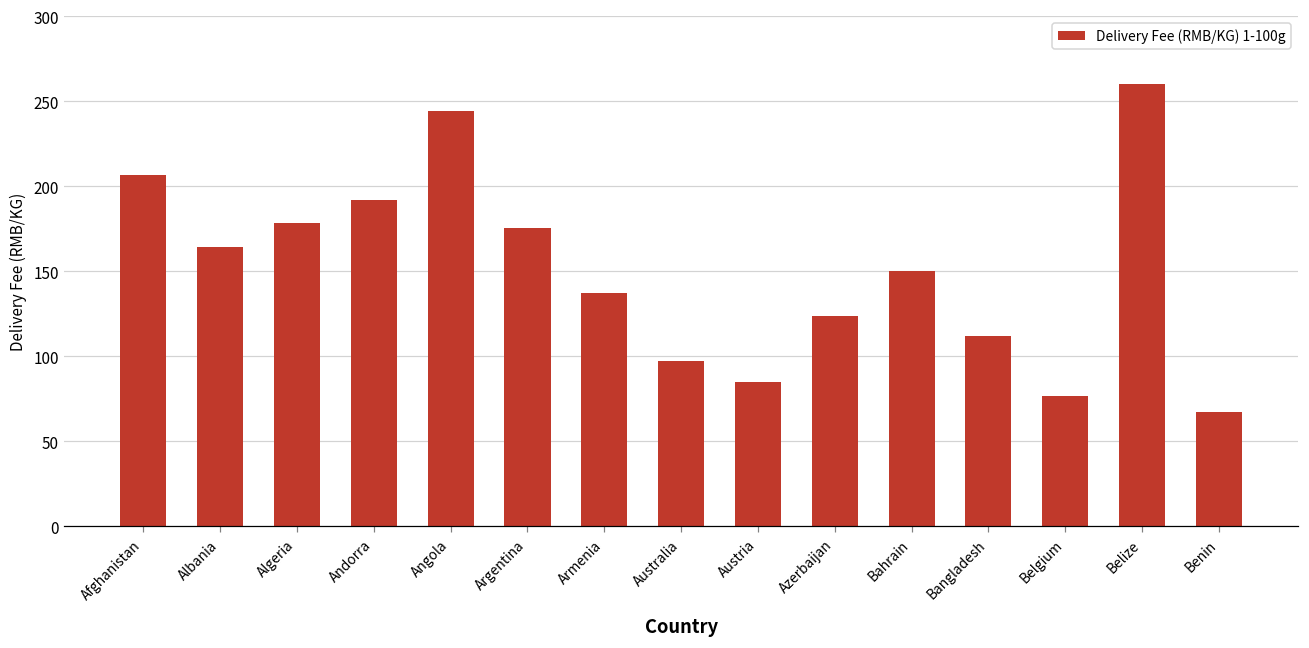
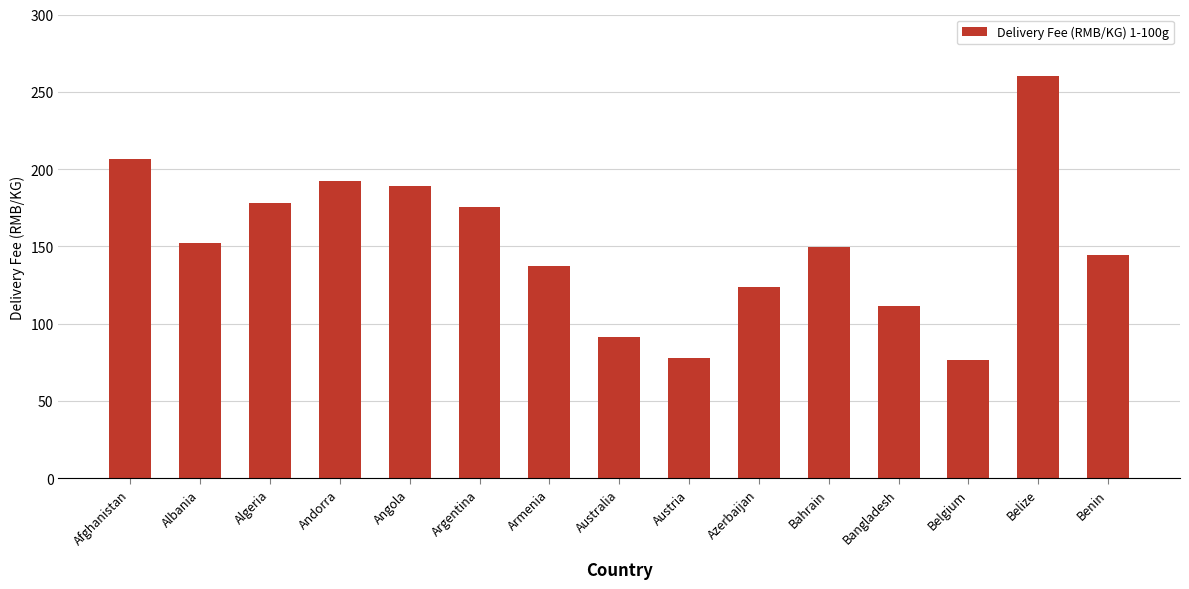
  {
    "Afghanistan": 206,
-   "Albania": 164,
+   "Albania": 152,
    "Algeria": 178,
    "Andorra": 192,
-   "Angola": 244,
+   "Angola": 189,
    "Argentina": 176,
    "Armenia": 137,
-   "Australia": 97,
-   "Austria": 85,
+   "Australia": 91,
+   "Austria": 78,
    "Azerbaijan": 124,
    "Bahrain": 150,
    "Bangladesh": 112,
    "Belgium": 77,
    "Belize": 260,
-   "Benin": 67
+   "Benin": 145
  }
